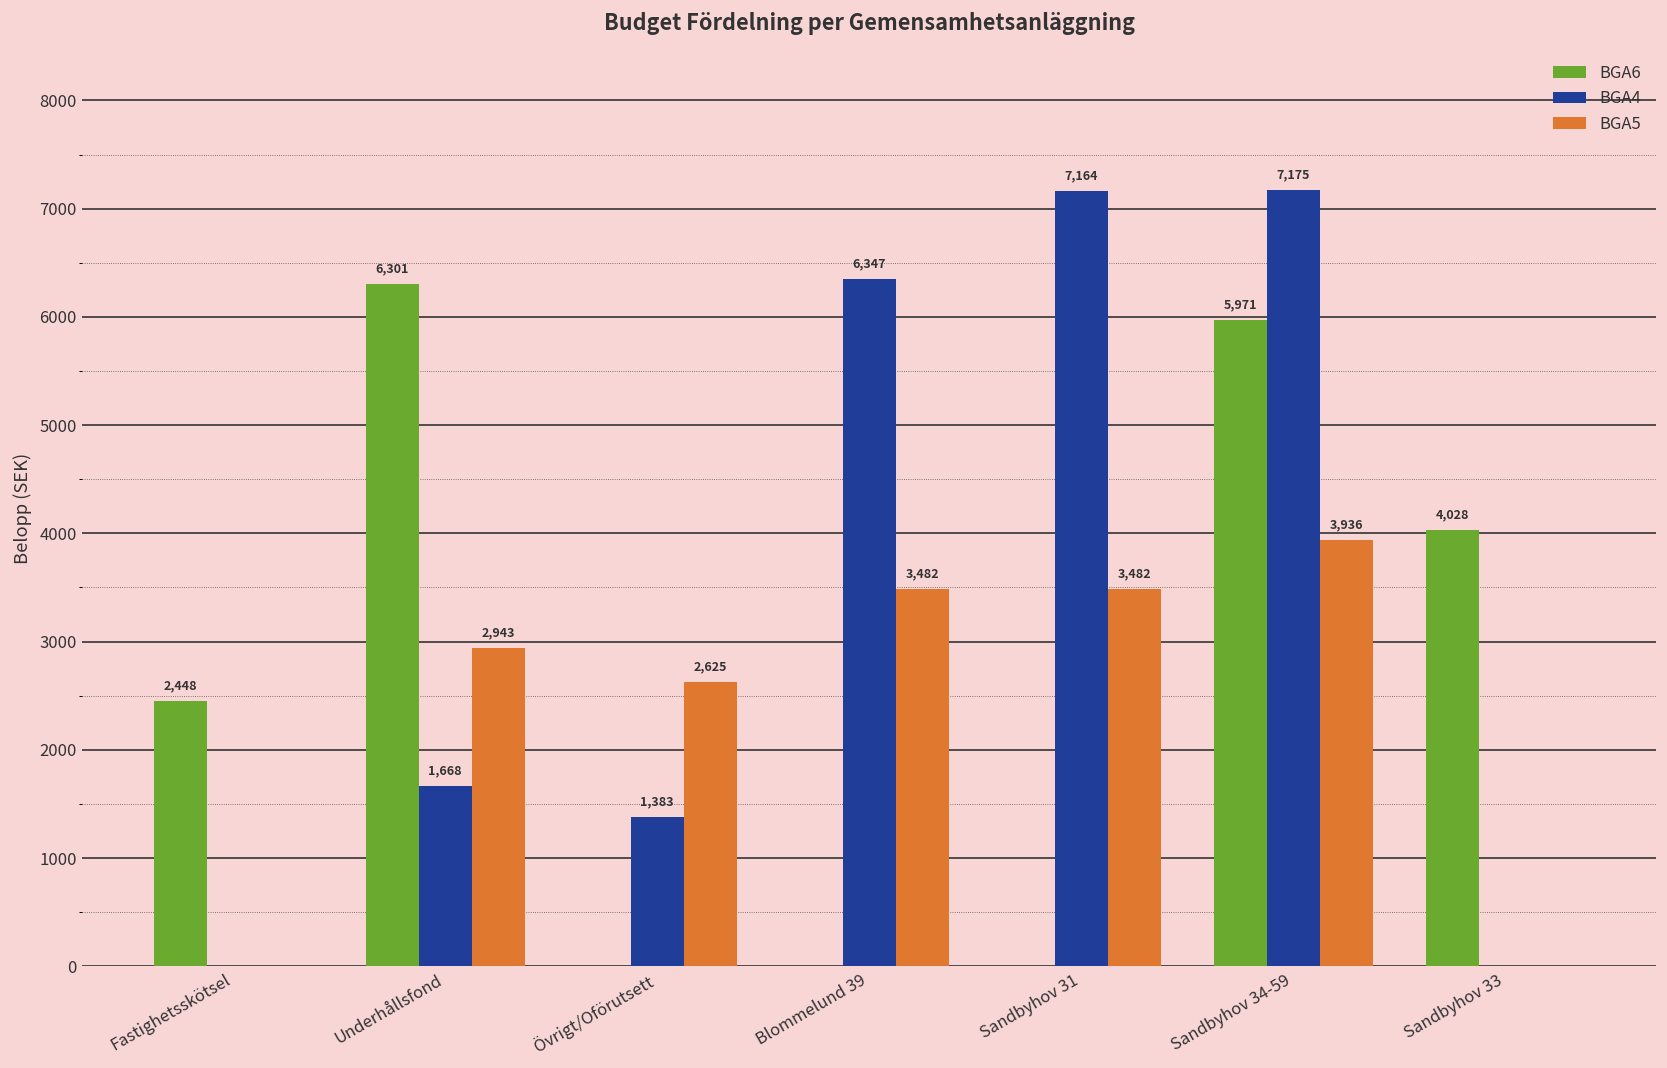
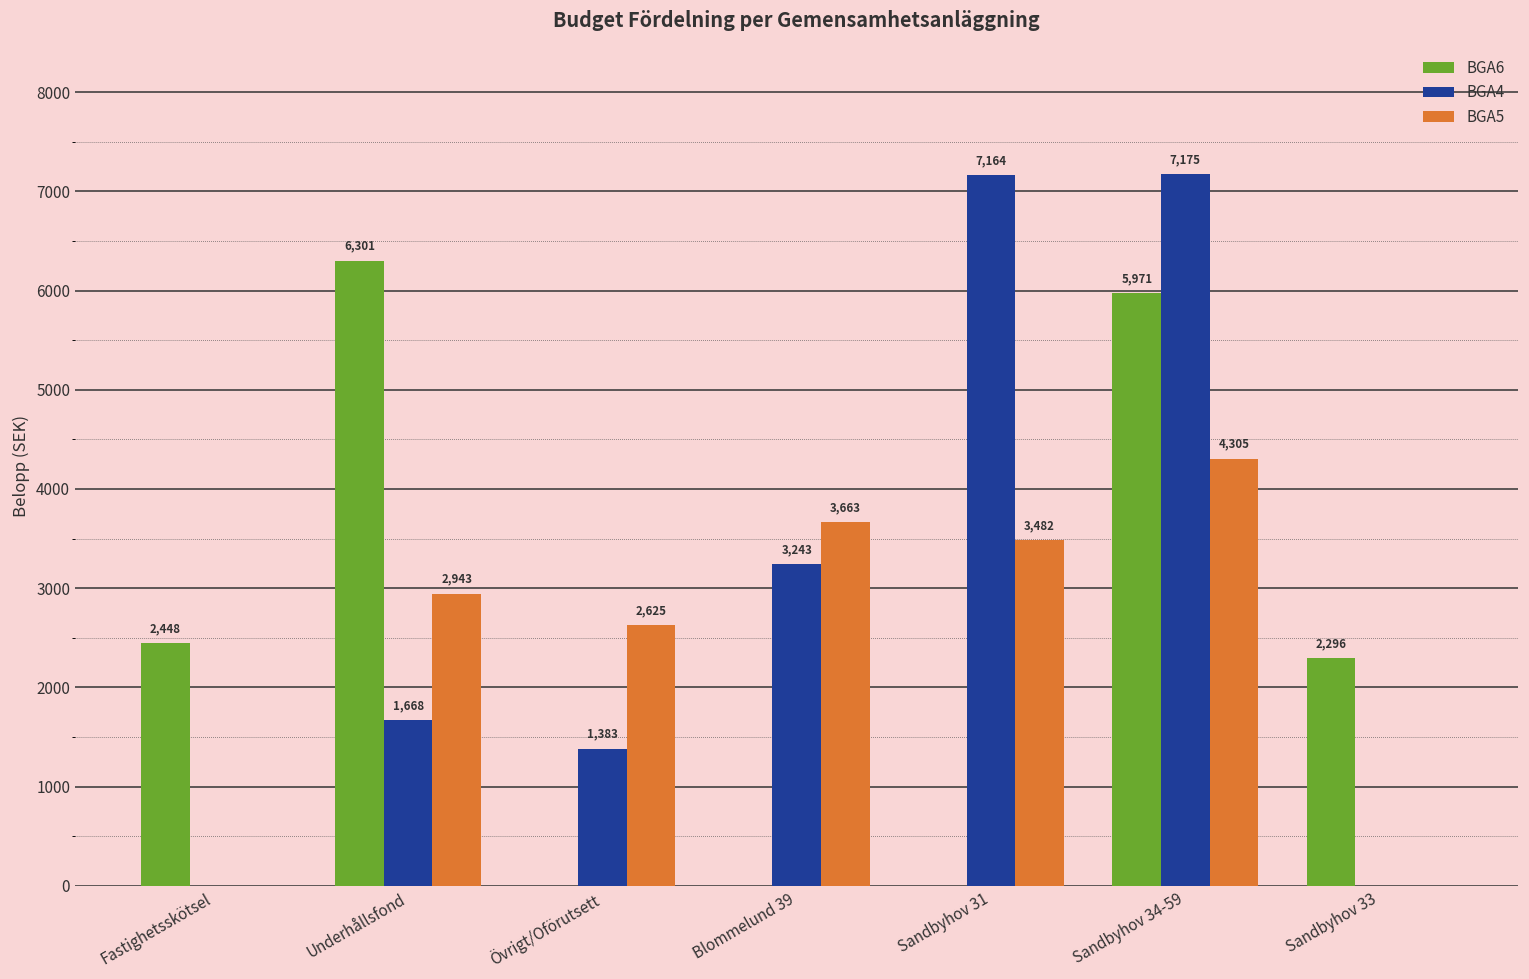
  {
    "BGA6": {
      "Fastighetsskötsel": "2,448",
      "Underhållsfond": "6,301",
      "Sandbyhov 34-59": "5,971",
-     "Sandbyhov 33": "4,028"
+     "Sandbyhov 33": "2,296"
    },
    "BGA4": {
      "Underhållsfond": "1,668",
      "Övrigt/Oförutsett": "1,383",
-     "Blommelund 39": "6,347",
+     "Blommelund 39": "3,243",
      "Sandbyhov 31": "7,164",
      "Sandbyhov 34-59": "7,175"
    },
    "BGA5": {
      "Underhållsfond": "2,943",
      "Övrigt/Oförutsett": "2,625",
-     "Blommelund 39": "3,482",
+     "Blommelund 39": "3,663",
      "Sandbyhov 31": "3,482",
-     "Sandbyhov 34-59": "3,936"
+     "Sandbyhov 34-59": "4,305"
    }
  }
